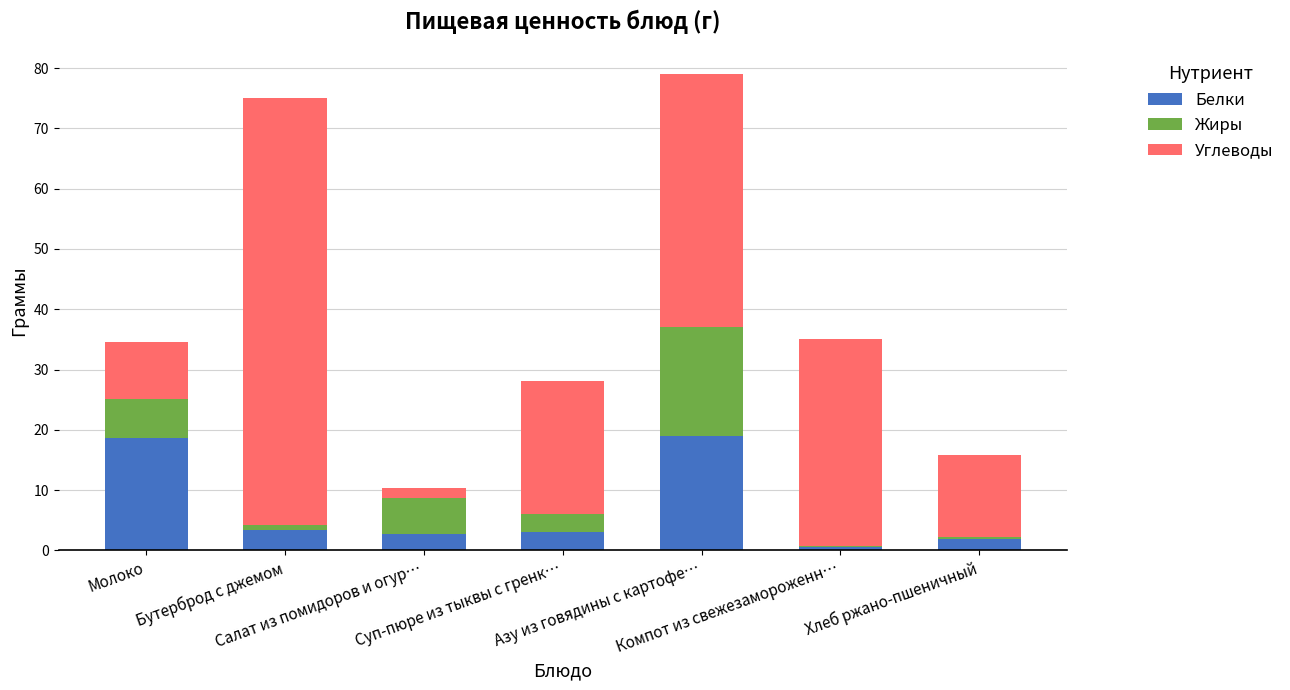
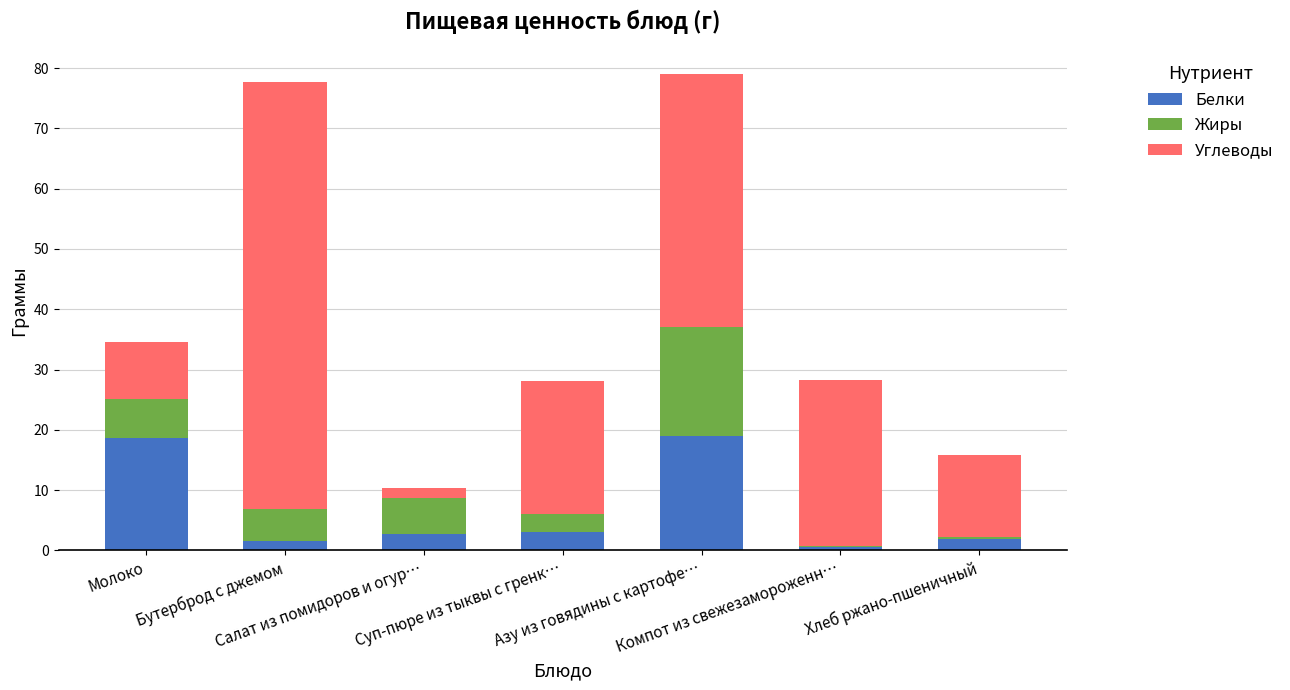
  {
    "Белки": {
      "Молоко": 19,
-     "Бутерброд с джемом": 3,
+     "Бутерброд с джемом": 2,
      "Салат из помидоров и огур…": 3,
      "Суп-пюре из тыквы с гренк…": 3,
      "Азу из говядины с картофе…": 19,
      "Компот из свежезамороженн…": 1,
      "Хлеб ржано-пшеничный": 2
    },
    "Жиры": {
      "Молоко": 6,
-     "Бутерброд с джемом": 1,
+     "Бутерброд с джемом": 5,
      "Салат из помидоров и огур…": 6,
      "Суп-пюре из тыквы с гренк…": 3,
      "Азу из говядины с картофе…": 18
    },
    "Углеводы": {
      "Молоко": 9,
      "Бутерброд с джемом": 71,
      "Салат из помидоров и огур…": 2,
      "Суп-пюре из тыквы с гренк…": 22,
      "Азу из говядины с картофе…": 42,
-     "Компот из свежезамороженн…": 34,
+     "Компот из свежезамороженн…": 27,
      "Хлеб ржано-пшеничный": 14
    }
  }
